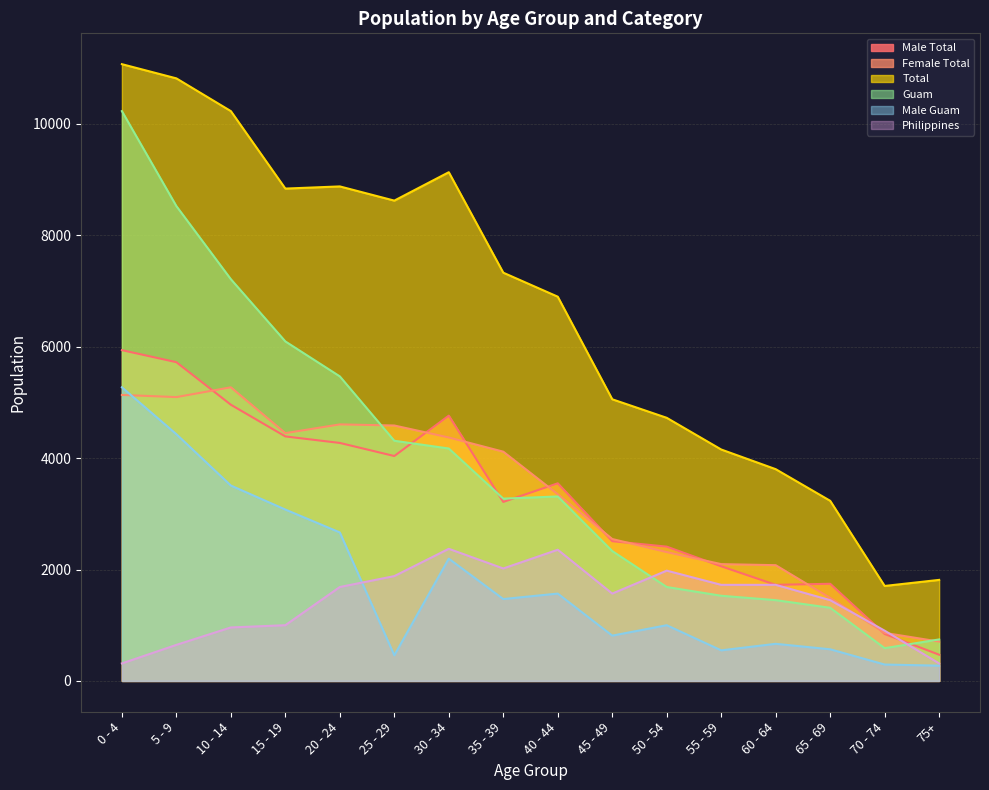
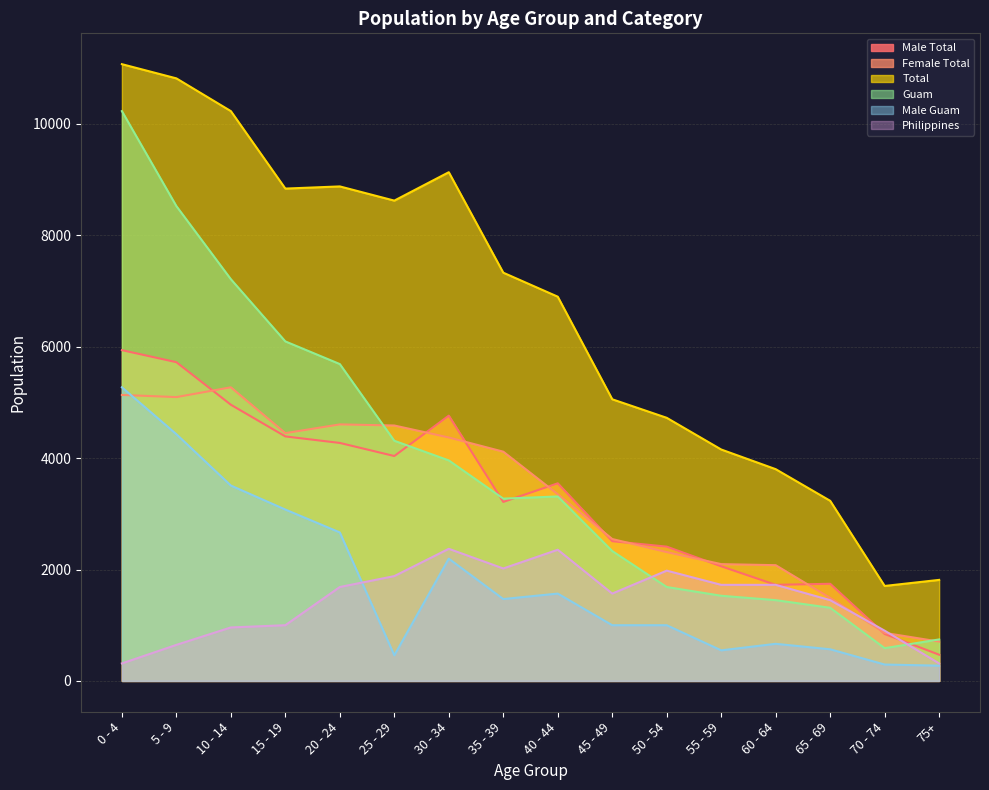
  {
    "Total": {
      "0 - 4": 11100,
      "5 - 9": 10800,
      "10 - 14": 10200,
      "15 - 19": 8800,
      "20 - 24": 8900,
      "25 - 29": 8600,
      "30 - 34": 9100,
      "35 - 39": 7300,
      "40 - 44": 6900,
      "45 - 49": 5100,
      "50 - 54": 4700,
      "55 - 59": 4200,
      "60 - 64": 3800,
      "65 - 69": 3200,
      "70 - 74": 1700,
      "75+": 1800
    },
    "Guam": {
      "0 - 4": 10200,
      "5 - 9": 8500,
      "10 - 14": 7200,
      "15 - 19": 6100,
-     "20 - 24": 5500,
+     "20 - 24": 5700,
      "25 - 29": 4300,
-     "30 - 34": 4200,
+     "30 - 34": 4000,
      "35 - 39": 3300,
      "45 - 49": 2300,
      "50 - 54": 1700,
      "55 - 59": 1500,
      "60 - 64": 1500,
      "65 - 69": 1300,
      "70 - 74": 600
    },
    "Male Guam": {
      "0 - 4": 5300,
      "5 - 9": 4400,
      "10 - 14": 3500,
      "15 - 19": 3100,
      "20 - 24": 2700,
      "25 - 29": 500,
      "30 - 34": 2200,
      "35 - 39": 1500,
      "40 - 44": 1600,
-     "45 - 49": 800,
+     "45 - 49": 1000,
      "50 - 54": 1000,
      "55 - 59": 500,
      "60 - 64": 700,
      "65 - 69": 600,
      "70 - 74": 300
    },
    "Philippines": {
      "0 - 4": 300,
      "5 - 9": 600,
      "10 - 14": 1000,
      "15 - 19": 1000,
      "20 - 24": 1700,
      "25 - 29": 1900,
      "30 - 34": 2400,
      "35 - 39": 2000,
      "40 - 44": 2400,
      "45 - 49": 1600,
      "50 - 54": 2000,
      "55 - 59": 1700
    }
  }
